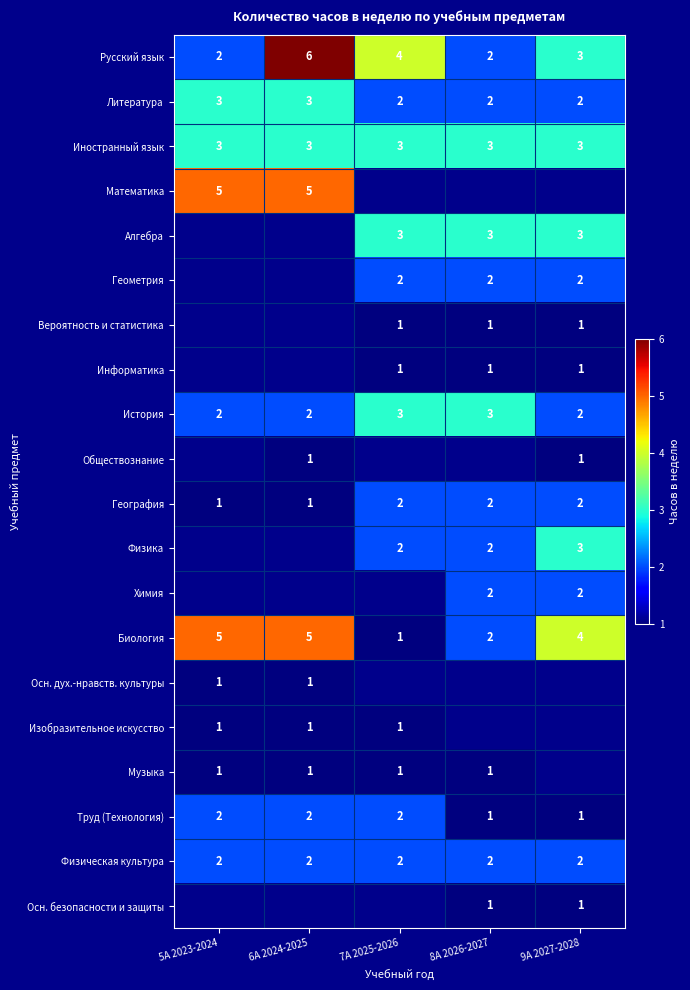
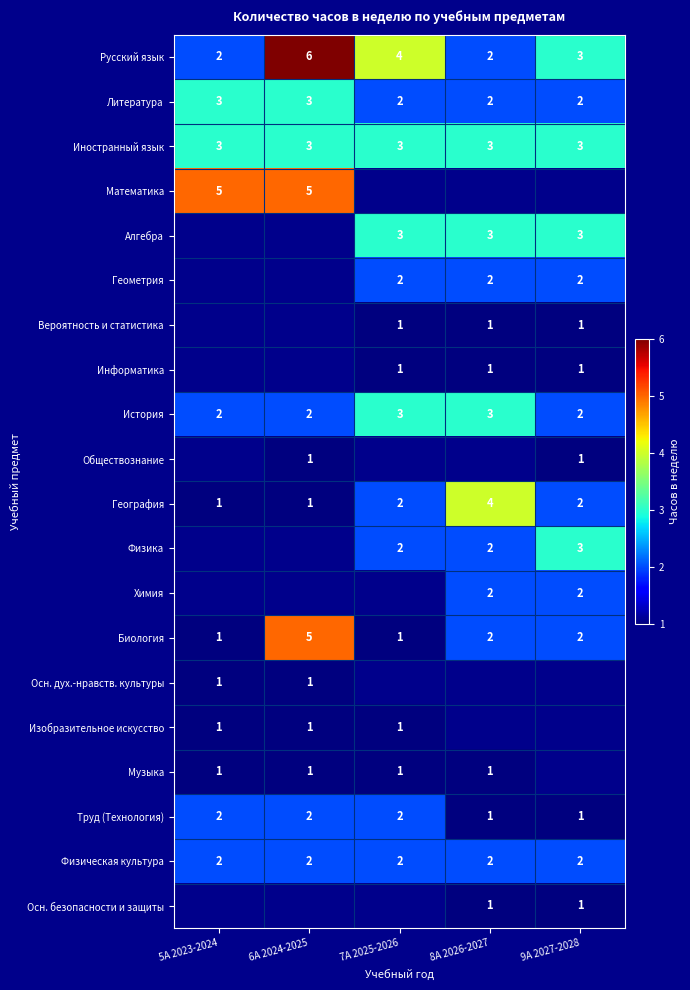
  {
    "Русский язык": {
      "5А 2023-2024": 2,
      "6А 2024-2025": 6,
      "7А 2025-2026": 4,
      "8А 2026-2027": 2,
      "9А 2027-2028": 3
    },
    "Литература": {
      "5А 2023-2024": 3,
      "6А 2024-2025": 3,
      "7А 2025-2026": 2,
      "8А 2026-2027": 2,
      "9А 2027-2028": 2
    },
    "Иностранный язык": {
      "5А 2023-2024": 3,
      "6А 2024-2025": 3,
      "7А 2025-2026": 3,
      "8А 2026-2027": 3,
      "9А 2027-2028": 3
    },
    "Математика": {
      "5А 2023-2024": 5,
      "6А 2024-2025": 5
    },
    "Алгебра": {
      "7А 2025-2026": 3,
      "8А 2026-2027": 3,
      "9А 2027-2028": 3
    },
    "Геометрия": {
      "7А 2025-2026": 2,
      "8А 2026-2027": 2,
      "9А 2027-2028": 2
    },
    "Вероятность и статистика": {
      "7А 2025-2026": 1,
      "8А 2026-2027": 1,
      "9А 2027-2028": 1
    },
    "Информатика": {
      "7А 2025-2026": 1,
      "8А 2026-2027": 1,
      "9А 2027-2028": 1
    },
    "История": {
      "5А 2023-2024": 2,
      "6А 2024-2025": 2,
      "7А 2025-2026": 3,
      "8А 2026-2027": 3,
      "9А 2027-2028": 2
    },
    "Обществознание": {
      "6А 2024-2025": 1,
      "9А 2027-2028": 1
    },
    "География": {
      "5А 2023-2024": 1,
      "6А 2024-2025": 1,
      "7А 2025-2026": 2,
-     "8А 2026-2027": 2,
+     "8А 2026-2027": 4,
      "9А 2027-2028": 2
    },
    "Физика": {
      "7А 2025-2026": 2,
      "8А 2026-2027": 2,
      "9А 2027-2028": 3
    },
    "Химия": {
      "8А 2026-2027": 2,
      "9А 2027-2028": 2
    },
    "Биология": {
-     "5А 2023-2024": 5,
+     "5А 2023-2024": 1,
      "6А 2024-2025": 5,
      "7А 2025-2026": 1,
      "8А 2026-2027": 2,
-     "9А 2027-2028": 4
+     "9А 2027-2028": 2
    },
    "Осн. дух.-нравств. культуры": {
      "5А 2023-2024": 1,
      "6А 2024-2025": 1
    },
    "Изобразительное искусство": {
      "5А 2023-2024": 1,
      "6А 2024-2025": 1,
      "7А 2025-2026": 1
    },
    "Музыка": {
      "5А 2023-2024": 1,
      "6А 2024-2025": 1,
      "7А 2025-2026": 1,
      "8А 2026-2027": 1
    },
    "Труд (Технология)": {
      "5А 2023-2024": 2,
      "6А 2024-2025": 2,
      "7А 2025-2026": 2,
      "8А 2026-2027": 1,
      "9А 2027-2028": 1
    },
    "Физическая культура": {
      "5А 2023-2024": 2,
      "6А 2024-2025": 2,
      "7А 2025-2026": 2,
      "8А 2026-2027": 2,
      "9А 2027-2028": 2
    },
    "Осн. безопасности и защиты": {
      "8А 2026-2027": 1,
      "9А 2027-2028": 1
    }
  }
